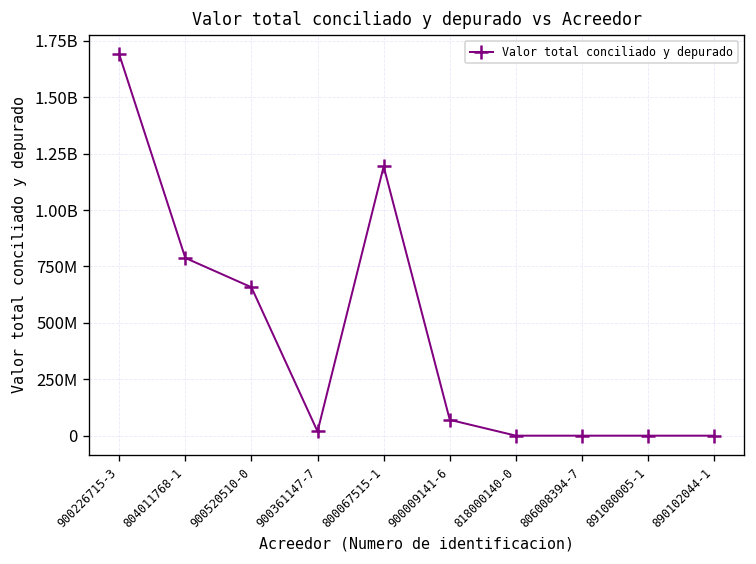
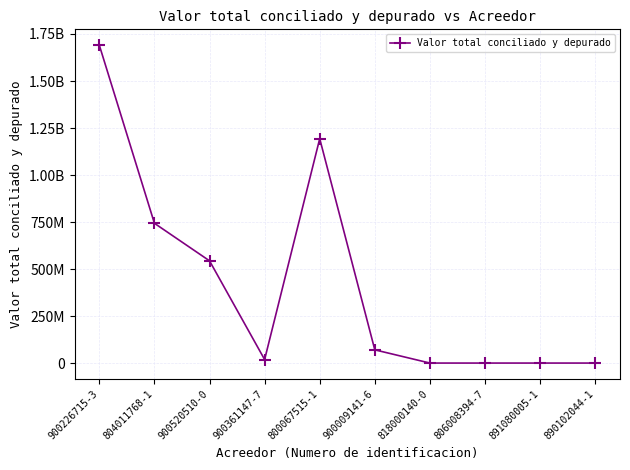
  {
    "900226715-3": 1690000000,
-   "804011768-1": 790000000,
-   "900520510-0": 660000000,
+   "804011768-1": 740000000,
+   "900520510-0": 540000000,
    "900361147-7": 20000000,
    "800067515-1": 1190000000,
    "900009141-6": 70000000,
    "818000140-0": 0,
    "806008394-7": 0,
    "891080005-1": 0,
    "890102044-1": 0
  }
